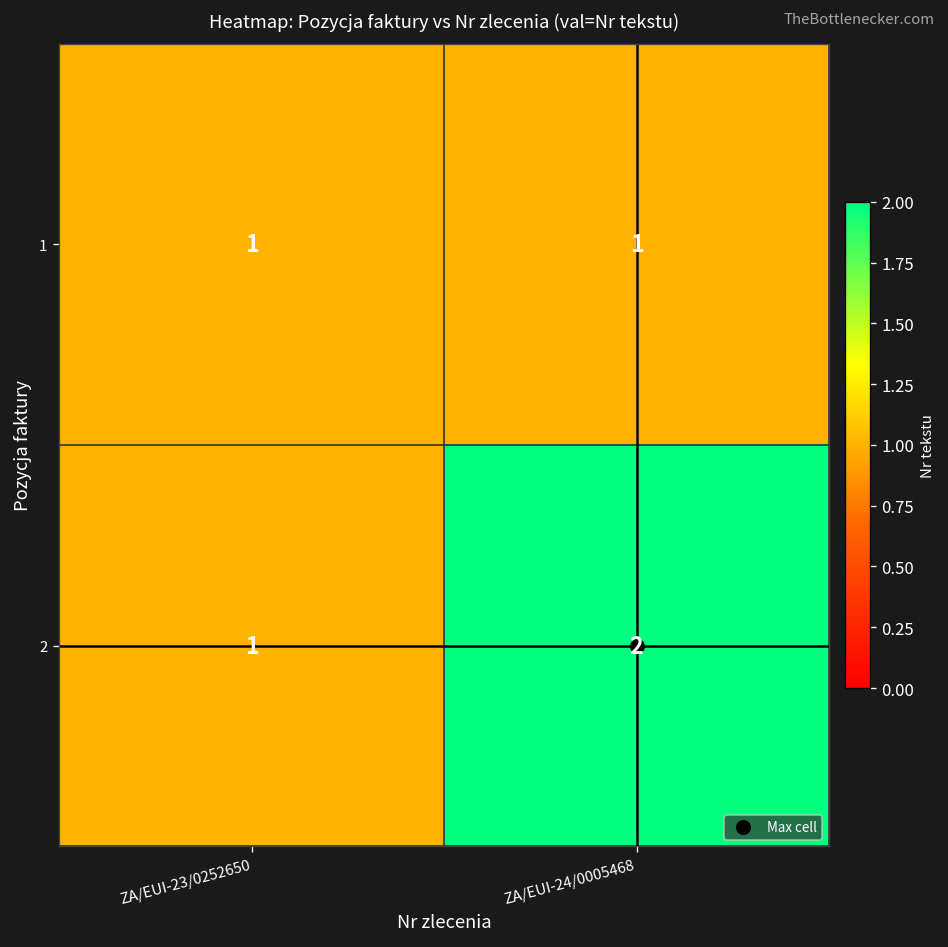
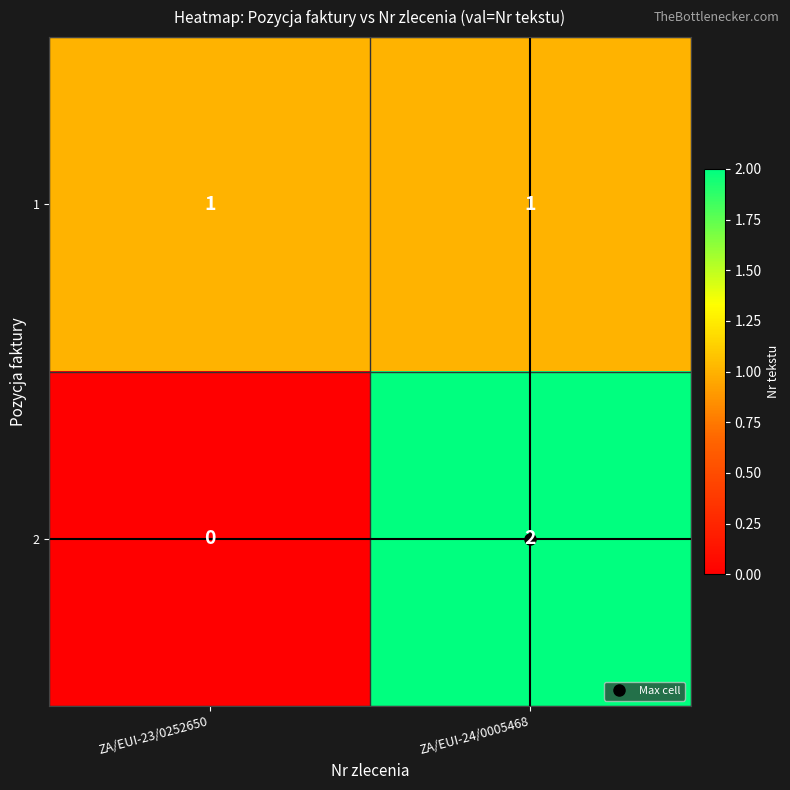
  {
    "1": {
      "ZA/EUI-23/0252650": 1,
      "ZA/EUI-24/0005468": 1
    },
    "2": {
-     "ZA/EUI-23/0252650": 1
+     "ZA/EUI-23/0252650": 0
    }
  }
